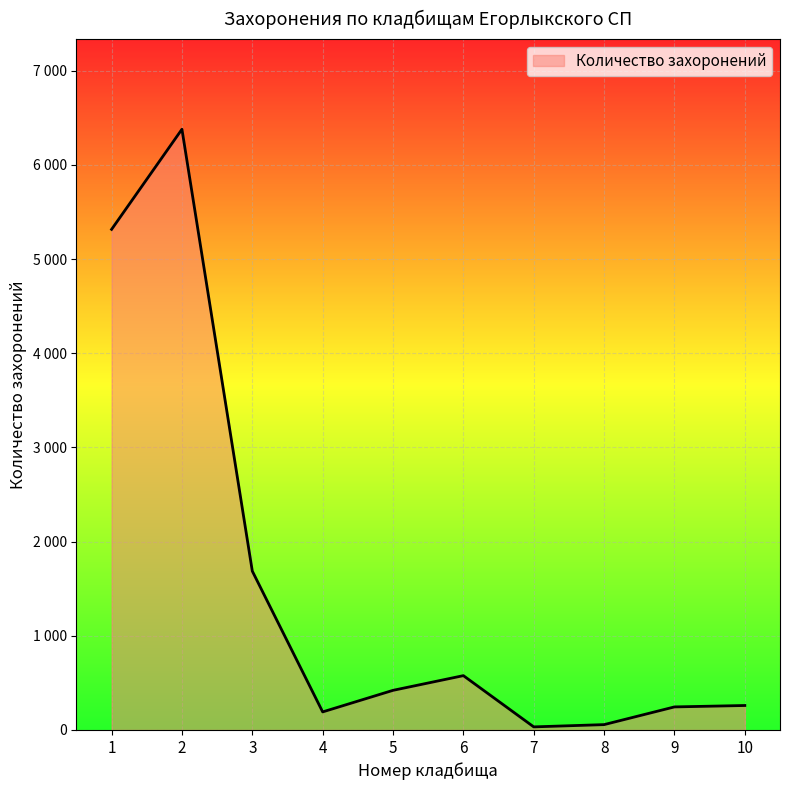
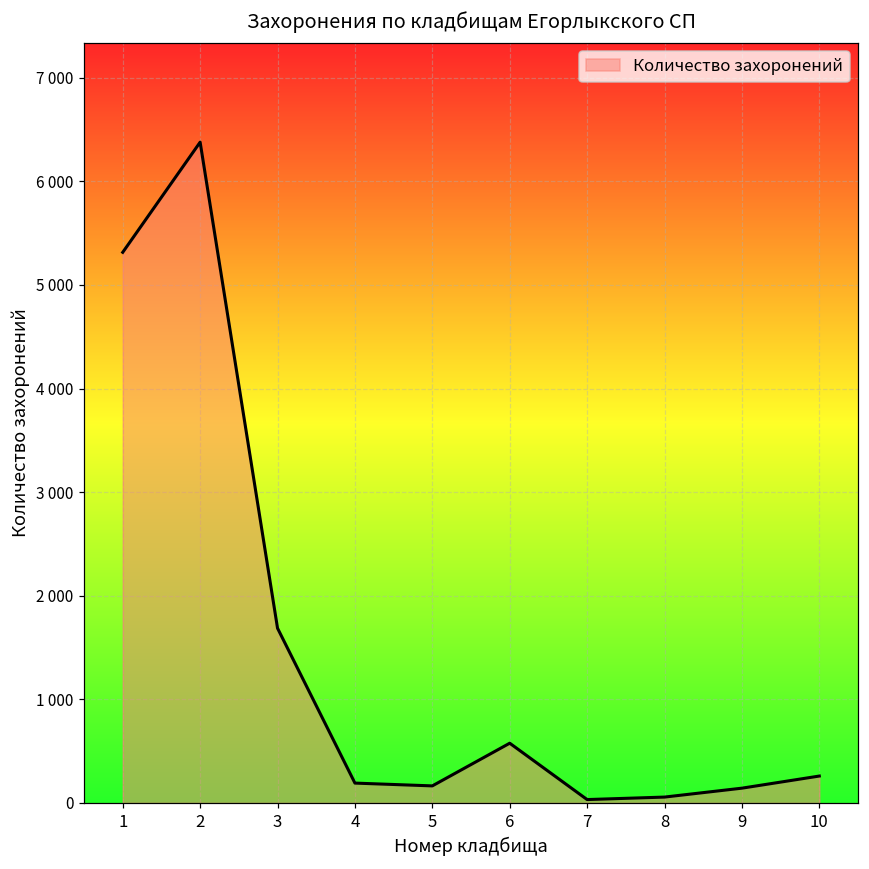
  {
    "1": 5300,
    "2": 6400,
    "3": 1700,
    "4": 200,
-   "5": 400,
+   "5": 200,
    "6": 600,
    "7": 0,
    "8": 100,
-   "9": 200,
+   "9": 100,
    "10": 300
  }
